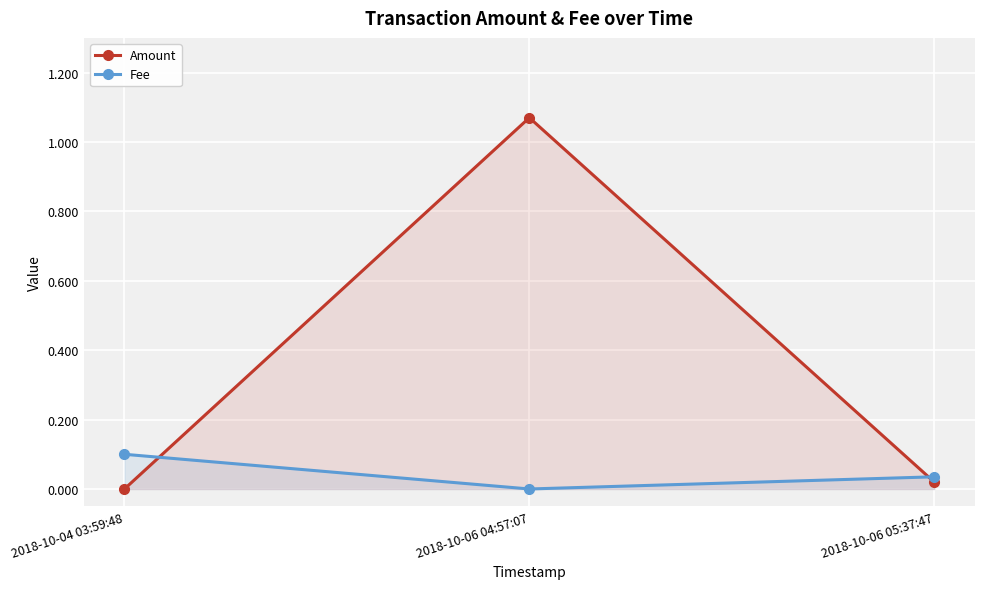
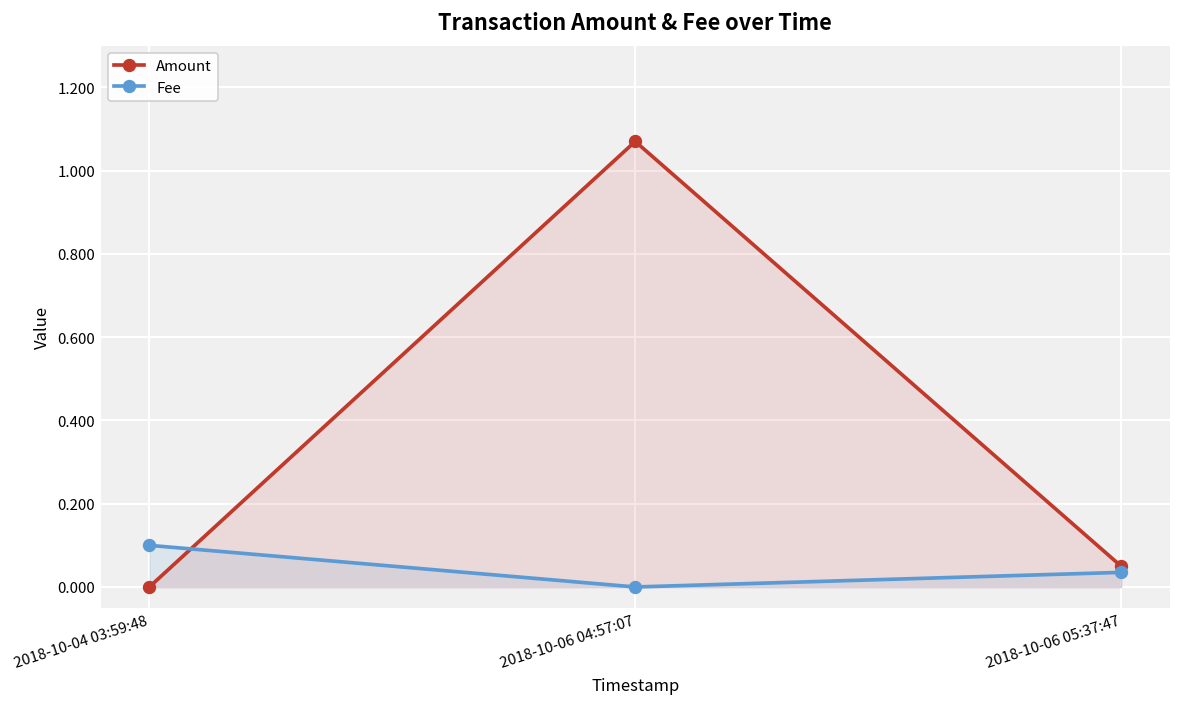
  {
    "Amount": {
      "2018-10-04 03:59:48": 0.00,
      "2018-10-06 04:57:07": 1.07,
-     "2018-10-06 05:37:47": 0.02
+     "2018-10-06 05:37:47": 0.05
    },
    "Fee": {
      "2018-10-04 03:59:48": 0.10,
      "2018-10-06 04:57:07": 0.00,
      "2018-10-06 05:37:47": 0.04
    }
  }
